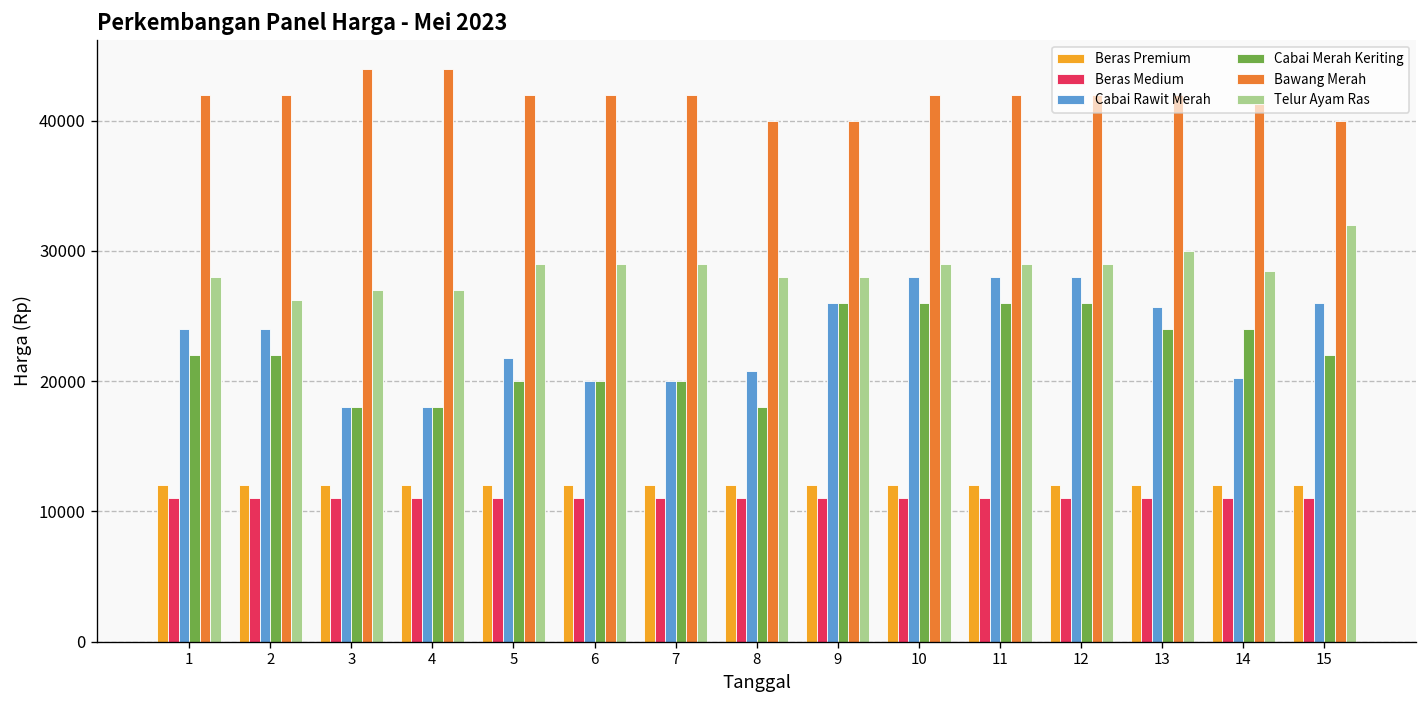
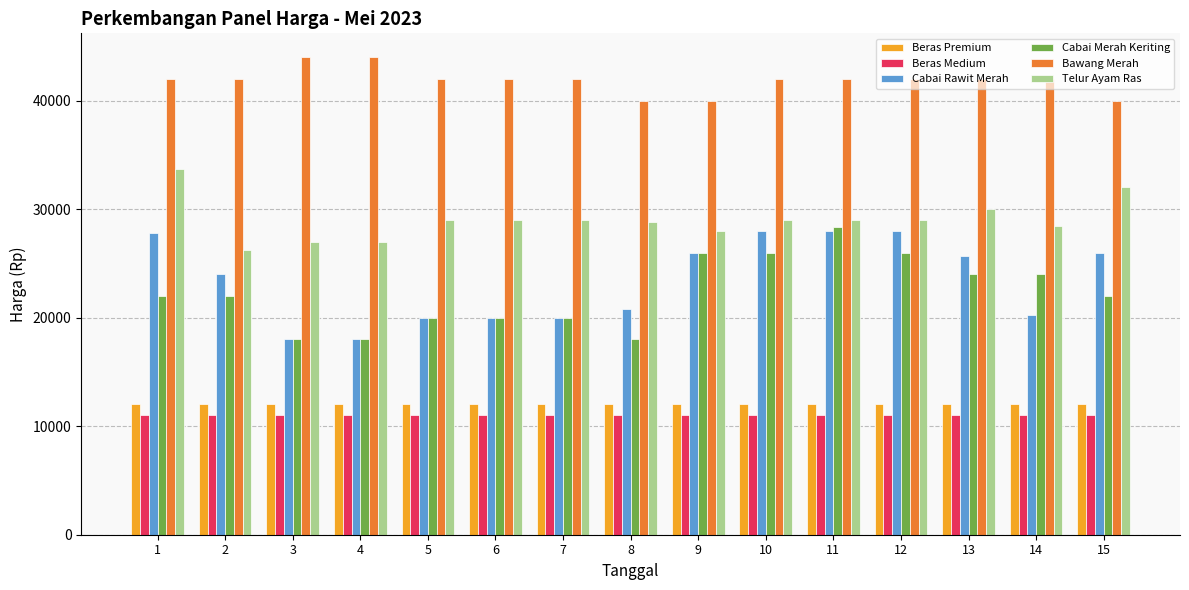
  {
    "Beras Medium": {
      "1": 11000,
      "2": 11000,
      "3": 11000,
      "4": 11000,
      "5": 11000,
      "6": 11000,
      "7": 11000,
      "8": 11000,
      "9": 11000,
      "10": 11000,
      "11": 11000,
      "12": 11000,
      "13": 11000,
      "14": 11000,
      "15": 11000
    },
    "Cabai Rawit Merah": {
-     "1": 24000,
+     "1": 27800,
      "2": 24000,
      "3": 18000,
      "4": 18000,
-     "5": 21800,
+     "5": 20000,
      "6": 20000,
      "7": 20000,
      "8": 20800,
      "9": 26000,
      "10": 28000,
      "11": 28000,
      "12": 28000,
      "13": 25700,
      "14": 20200,
      "15": 26000
    },
    "Cabai Merah Keriting": {
      "1": 22000,
      "2": 22000,
      "3": 18000,
      "4": 18000,
      "5": 20000,
      "6": 20000,
      "7": 20000,
      "8": 18000,
      "9": 26000,
      "10": 26000,
-     "11": 26000,
+     "11": 28300,
      "12": 26000,
      "13": 24000,
      "14": 24000,
      "15": 22000
    },
    "Telur Ayam Ras": {
-     "1": 28000,
+     "1": 33700,
      "2": 26300,
      "3": 27000,
      "4": 27000,
      "5": 29000,
      "6": 29000,
      "7": 29000,
-     "8": 28000,
+     "8": 28900,
      "9": 28000,
      "10": 29000,
      "11": 29000,
      "12": 29000,
      "13": 30000,
      "14": 28500,
      "15": 32000
    }
  }
